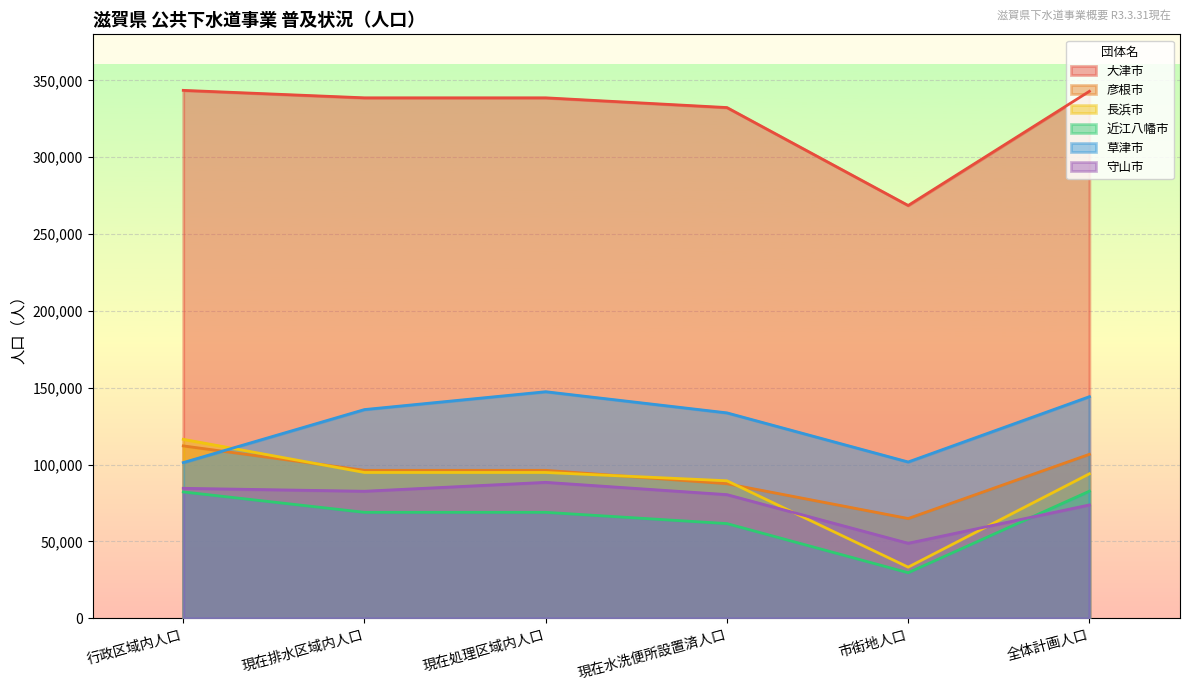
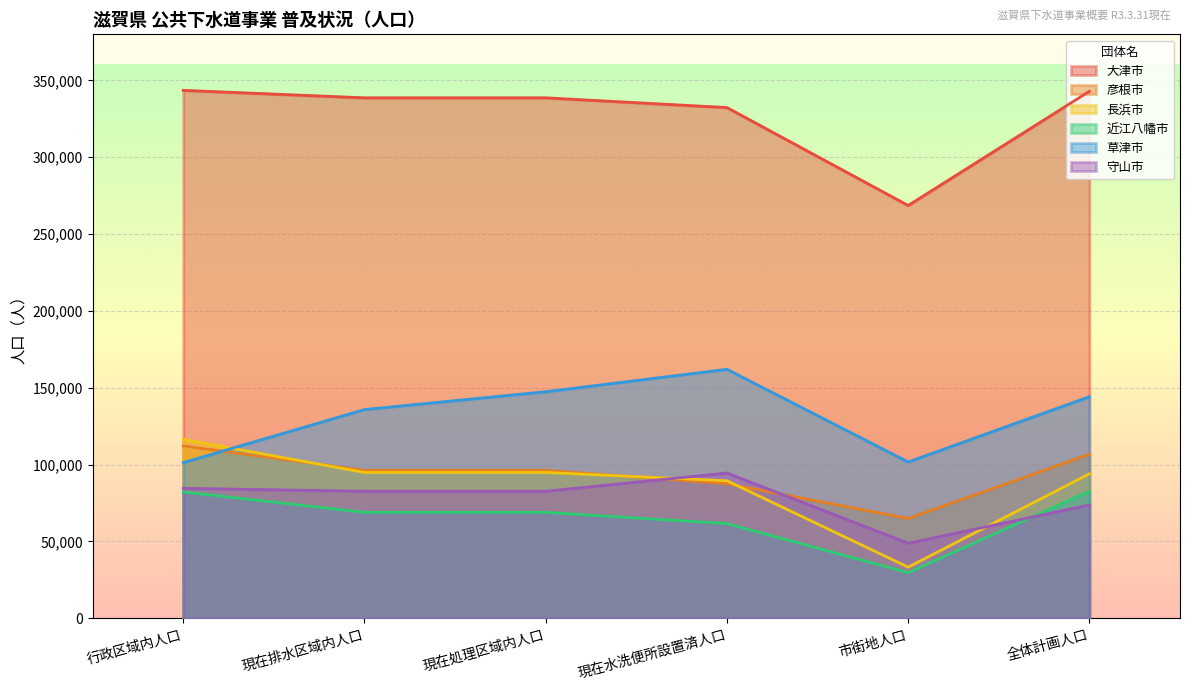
  {
    "近江八幡市": {
      "行政区域内人口": "82,000",
      "現在排水区域内人口": "69,000",
      "現在処理区域内人口": "69,000",
      "現在水洗便所設置済人口": "62,000",
      "市街地人口": "30,000",
      "全体計画人口": "83,000"
    },
    "草津市": {
      "行政区域内人口": "101,000",
      "現在排水区域内人口": "136,000",
      "現在処理区域内人口": "147,000",
-     "現在水洗便所設置済人口": "134,000",
+     "現在水洗便所設置済人口": "162,000",
      "市街地人口": "102,000",
      "全体計画人口": "144,000"
    },
    "守山市": {
      "行政区域内人口": "85,000",
      "現在排水区域内人口": "83,000",
-     "現在処理区域内人口": "88,000",
-     "現在水洗便所設置済人口": "80,000",
+     "現在処理区域内人口": "83,000",
+     "現在水洗便所設置済人口": "95,000",
      "市街地人口": "49,000",
      "全体計画人口": "74,000"
    }
  }
